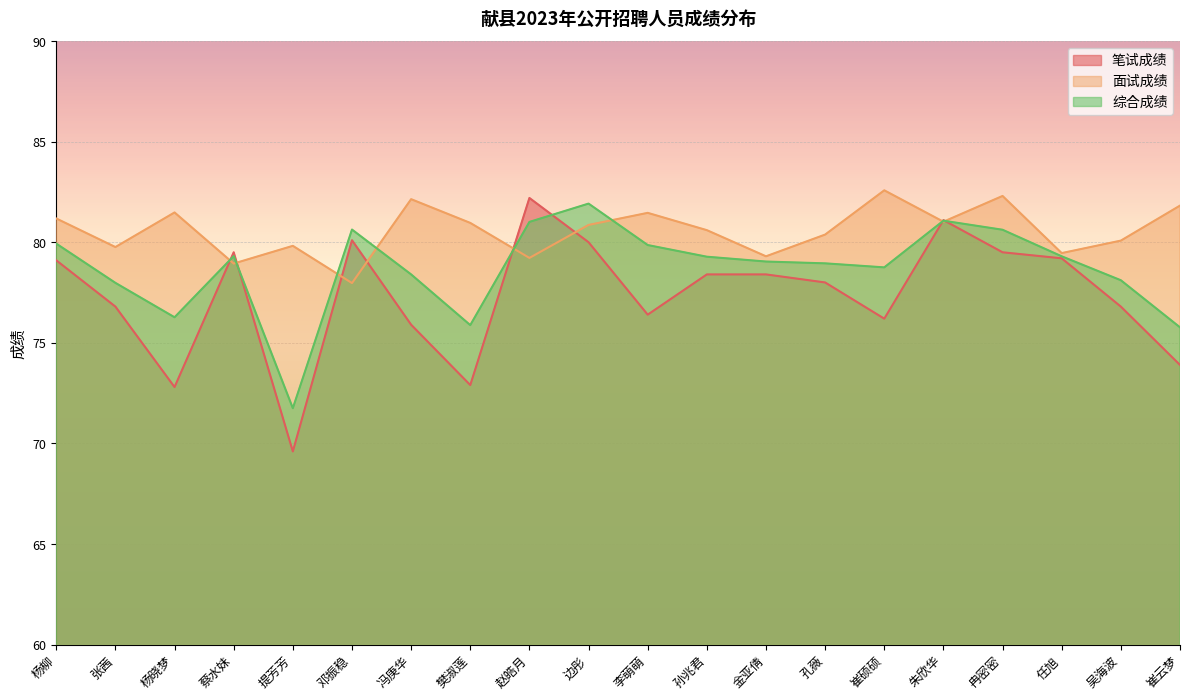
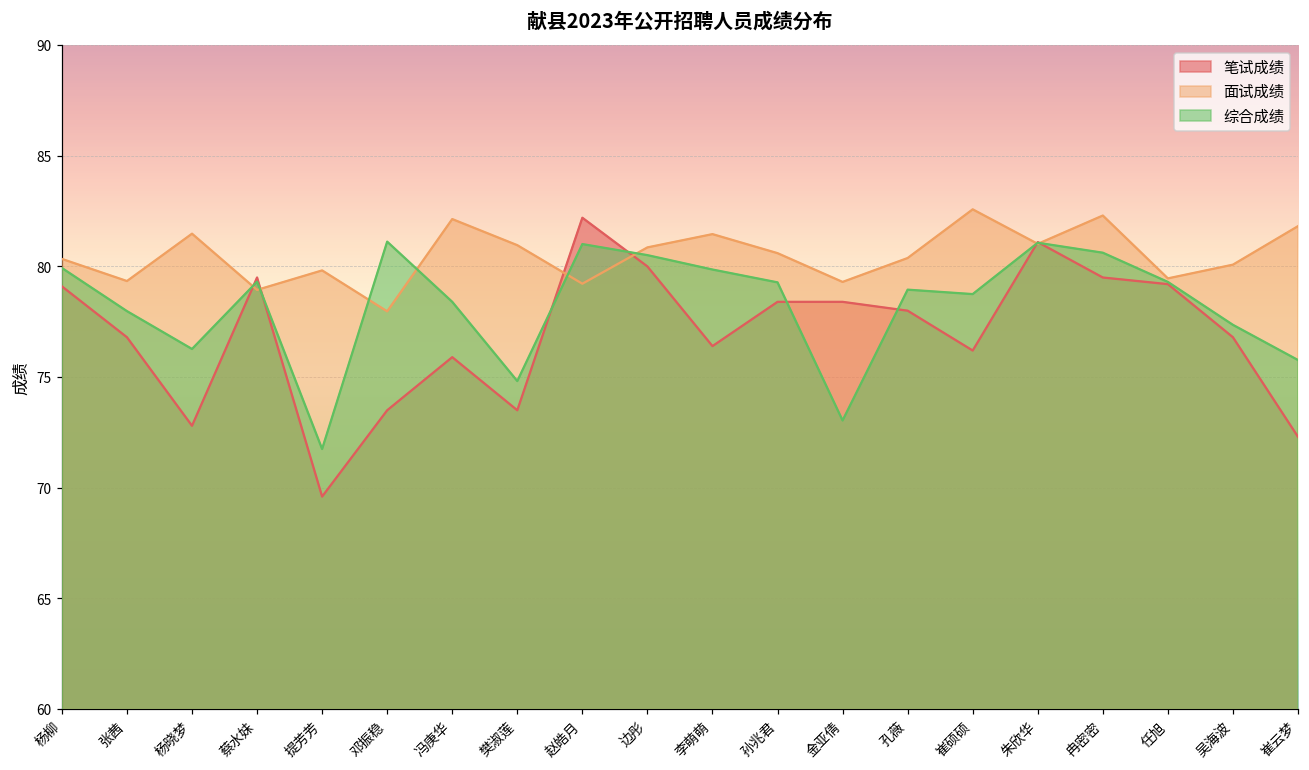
  {
    "笔试成绩": {
      "杨柳": 79.1,
      "张茜": 76.8,
      "杨晓梦": 72.8,
      "蔡水妹": 79.5,
      "提芳芳": 69.6,
-     "邓振稳": 80.1,
+     "邓振稳": 73.5,
      "冯庚华": 75.9,
-     "樊淑莲": 72.9,
+     "樊淑莲": 73.5,
      "赵皓月": 82.2,
      "边彤": 80.0,
      "李萌萌": 76.4,
      "孙兆君": 78.4,
      "金亚倩": 78.4,
      "孔薇": 78.0,
      "崔硕硕": 76.2,
      "冉密密": 79.5,
      "吴海波": 76.8,
-     "崔云梦": 73.9
+     "崔云梦": 72.3
    },
    "面试成绩": {
-     "杨柳": 81.2,
-     "张茜": 79.8,
+     "杨柳": 80.3,
+     "张茜": 79.3,
      "杨晓梦": 81.5,
      "蔡水妹": 78.9,
      "提芳芳": 79.8,
      "邓振稳": 78.0,
      "冯庚华": 82.1,
      "樊淑莲": 81.0,
      "赵皓月": 79.2,
      "边彤": 80.9,
      "李萌萌": 81.5,
      "孙兆君": 80.6,
      "金亚倩": 79.3,
      "孔薇": 80.4,
      "崔硕硕": 82.6,
      "冉密密": 82.3,
      "任旭": 79.5,
      "吴海波": 80.1,
      "崔云梦": 81.8
    },
    "综合成绩": {
      "杨柳": 79.9,
      "张茜": 78.0,
      "杨晓梦": 76.3,
      "蔡水妹": 79.3,
      "提芳芳": 71.8,
-     "邓振稳": 80.6,
+     "邓振稳": 81.1,
      "冯庚华": 78.4,
-     "樊淑莲": 75.9,
+     "樊淑莲": 74.8,
      "赵皓月": 81.0,
-     "边彤": 81.9,
+     "边彤": 80.5,
      "李萌萌": 79.9,
      "孙兆君": 79.3,
-     "金亚倩": 79.0,
+     "金亚倩": 73.0,
      "孔薇": 79.0,
      "崔硕硕": 78.8,
      "冉密密": 80.6,
-     "吴海波": 78.1,
+     "吴海波": 77.4,
      "崔云梦": 75.8
    }
  }
